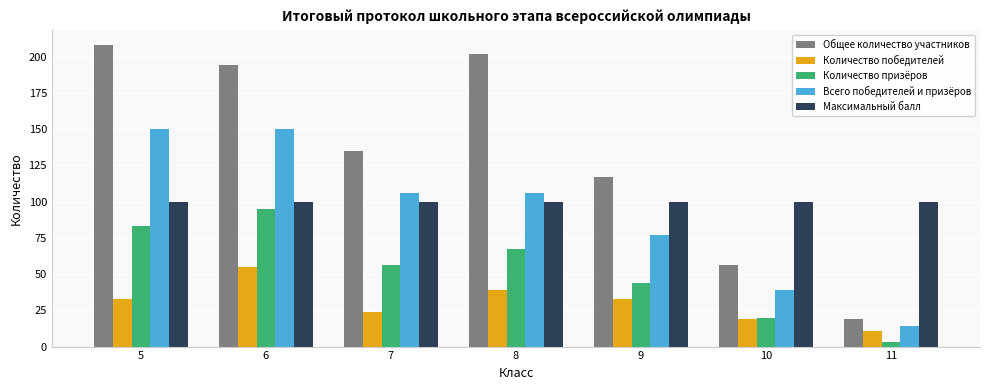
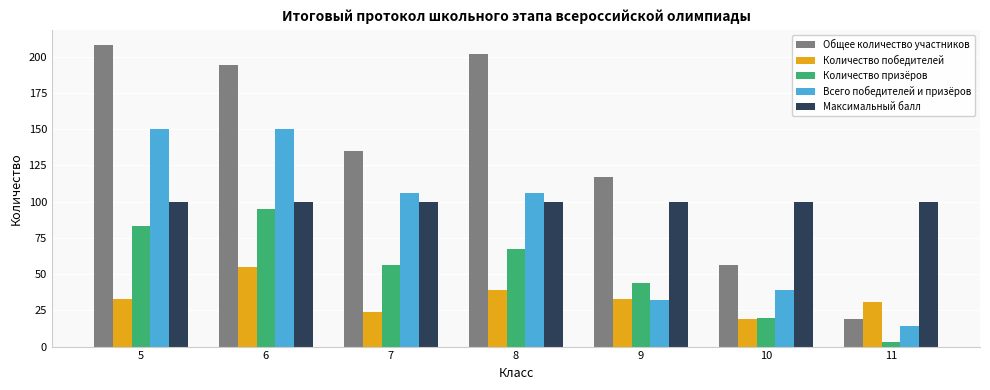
  {
    "Общее количество участников": {
      "5": 208,
      "6": 194,
      "7": 135,
      "8": 202,
      "9": 117,
      "10": 56,
      "11": 19
    },
    "Количество победителей": {
      "5": 33,
      "6": 55,
      "7": 24,
      "8": 39,
      "9": 33,
      "10": 19,
-     "11": 11
+     "11": 31
    },
    "Количество призёров": {
      "5": 83,
      "6": 95,
      "7": 56,
      "8": 67,
      "9": 44,
      "10": 20,
      "11": 3
    },
    "Всего победителей и призёров": {
      "5": 150,
      "6": 150,
      "7": 106,
      "8": 106,
-     "9": 77,
+     "9": 32,
      "10": 39,
      "11": 14
    },
    "Максимальный балл": {
      "5": 100,
      "6": 100,
      "7": 100,
      "8": 100,
      "9": 100,
      "10": 100,
      "11": 100
    }
  }
